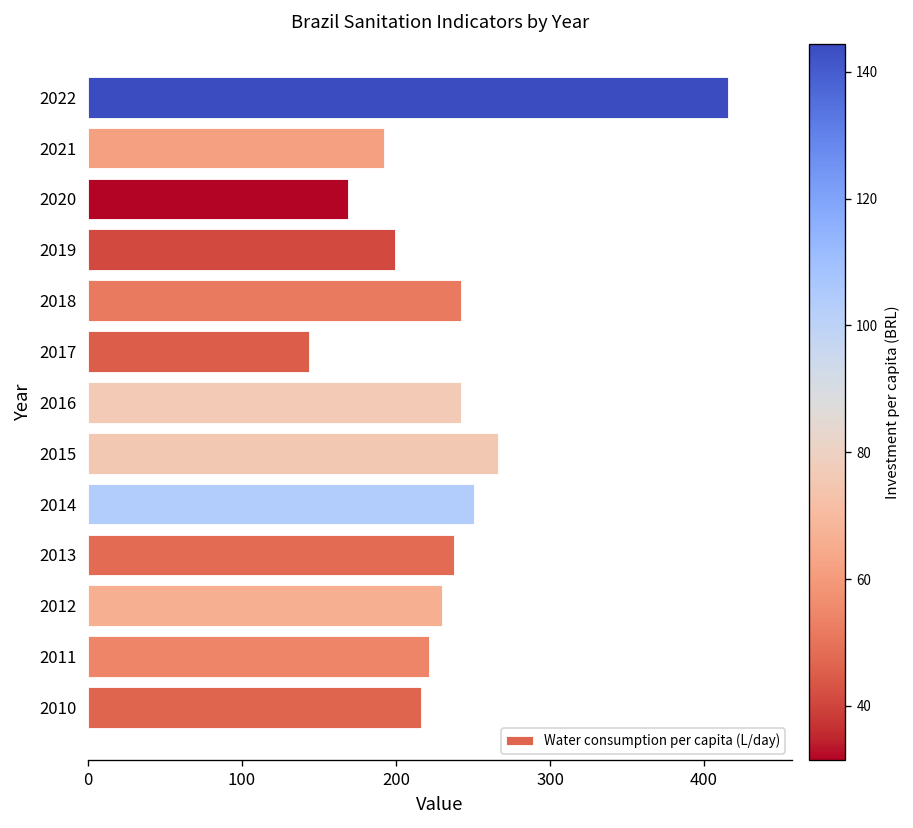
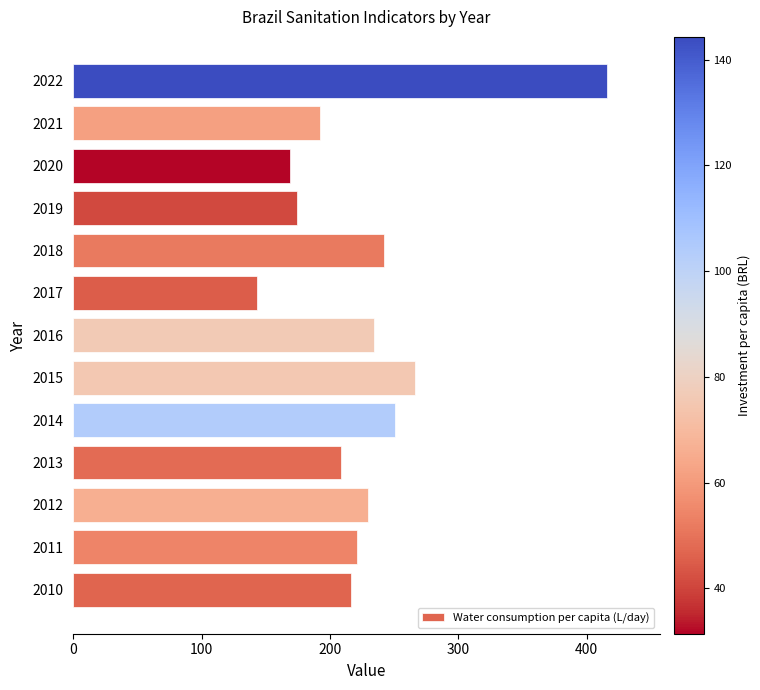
  {
    "2022": 415,
    "2021": 192,
    "2020": 169,
-   "2019": 200,
+   "2019": 174,
    "2018": 242,
    "2017": 143,
-   "2016": 242,
+   "2016": 234,
    "2015": 266,
    "2014": 251,
-   "2013": 238,
+   "2013": 209,
    "2012": 230,
    "2011": 221,
    "2010": 216
  }
